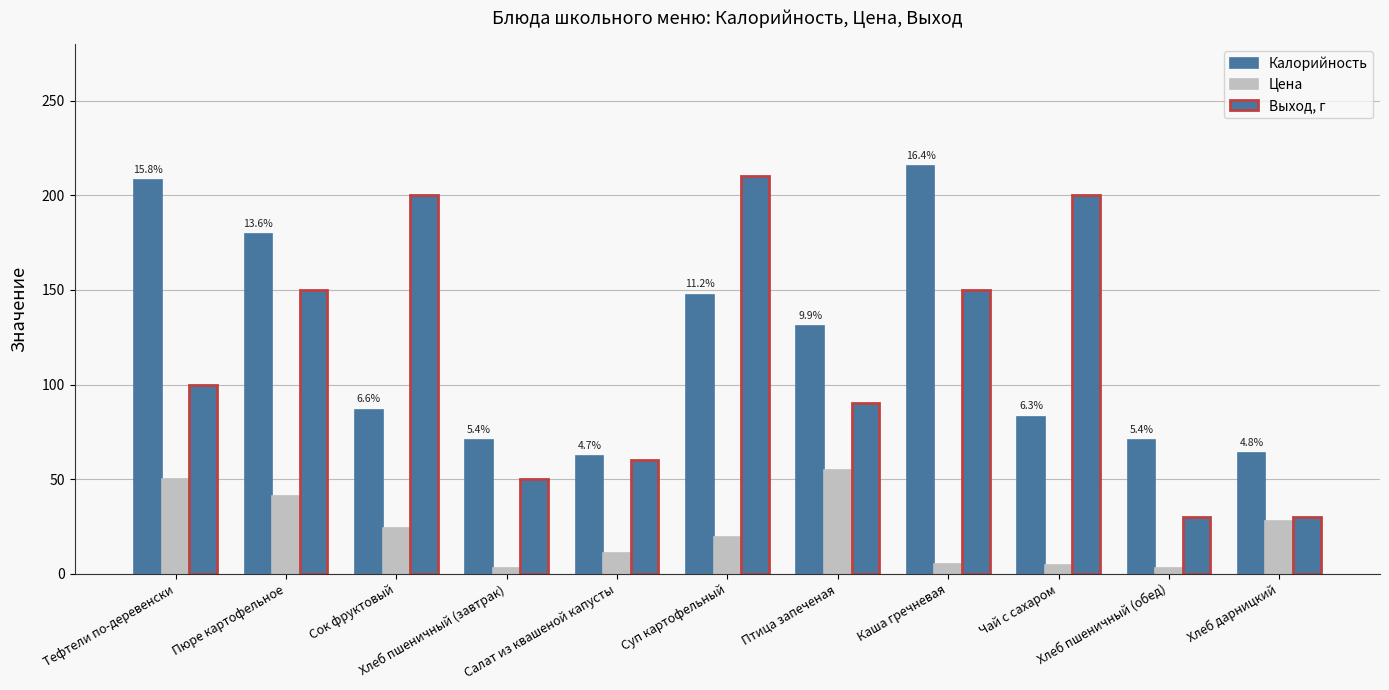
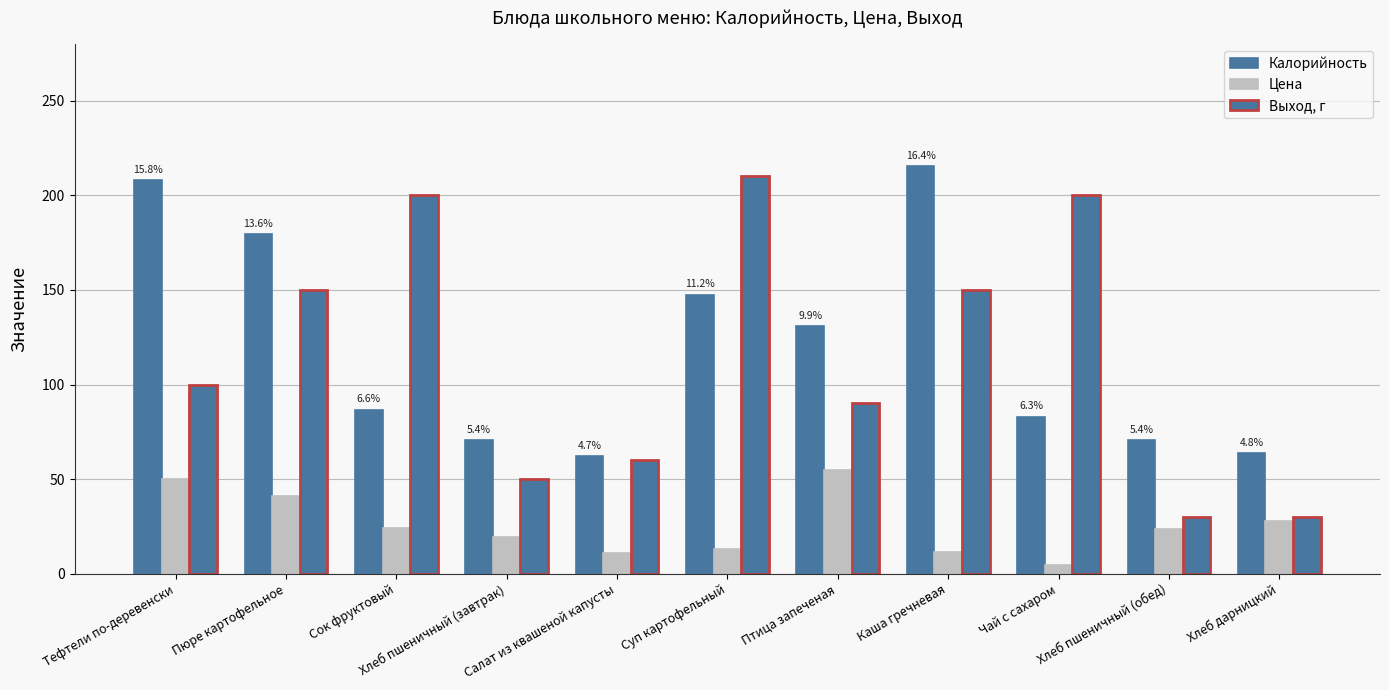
  {
    "Цена": {
      "Тефтели по-деревенски": 50,
      "Пюре картофельное": 41,
      "Сок фруктовый": 24,
-     "Хлеб пшеничный (завтрак)": 3,
+     "Хлеб пшеничный (завтрак)": 20,
      "Салат из квашеной капусты": 11,
-     "Суп картофельный": 19,
+     "Суп картофельный": 13,
      "Птица запеченая": 55,
-     "Каша гречневая": 5,
+     "Каша гречневая": 12,
      "Чай с сахаром": 4,
-     "Хлеб пшеничный (обед)": 3,
+     "Хлеб пшеничный (обед)": 24,
      "Хлеб дарницкий": 28
    }
  }
